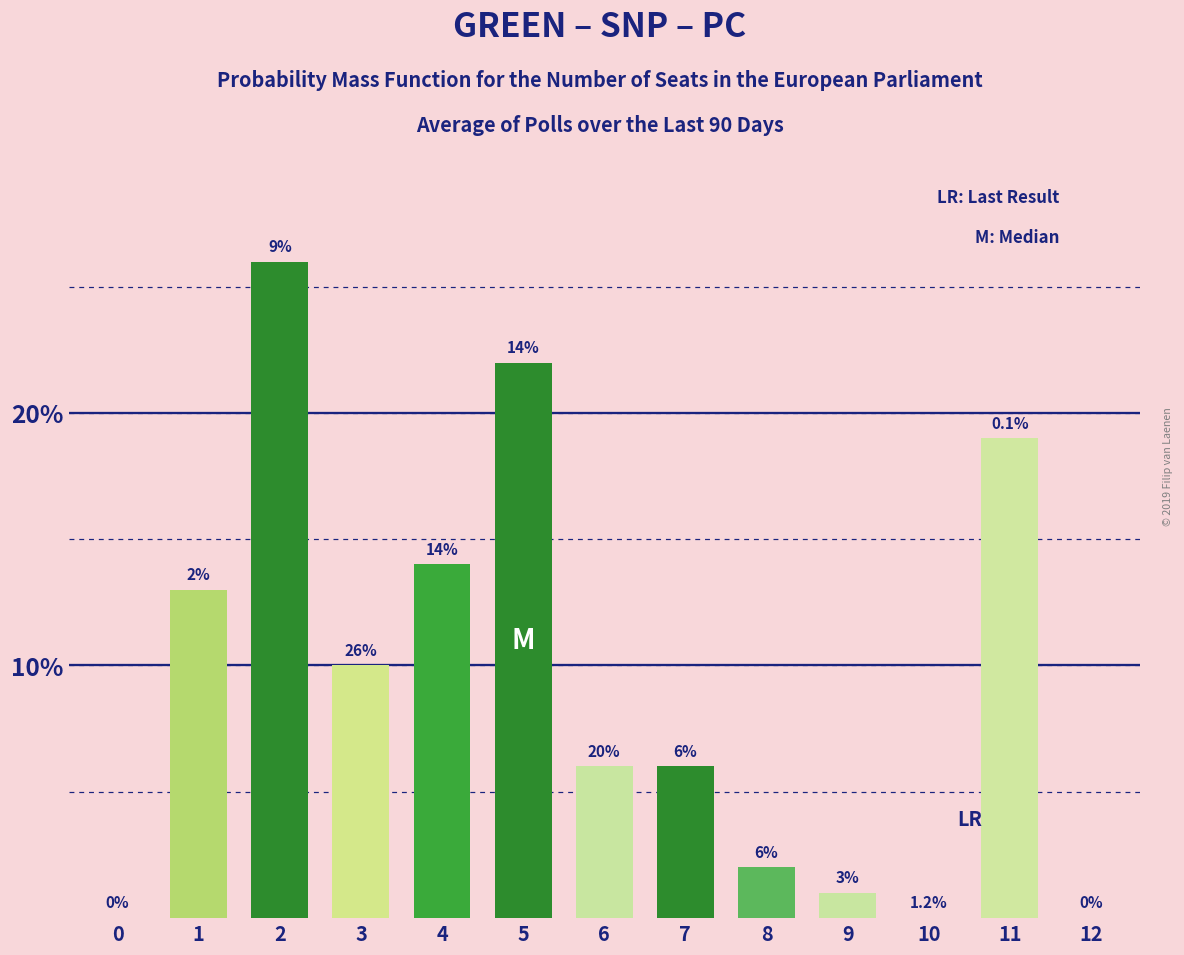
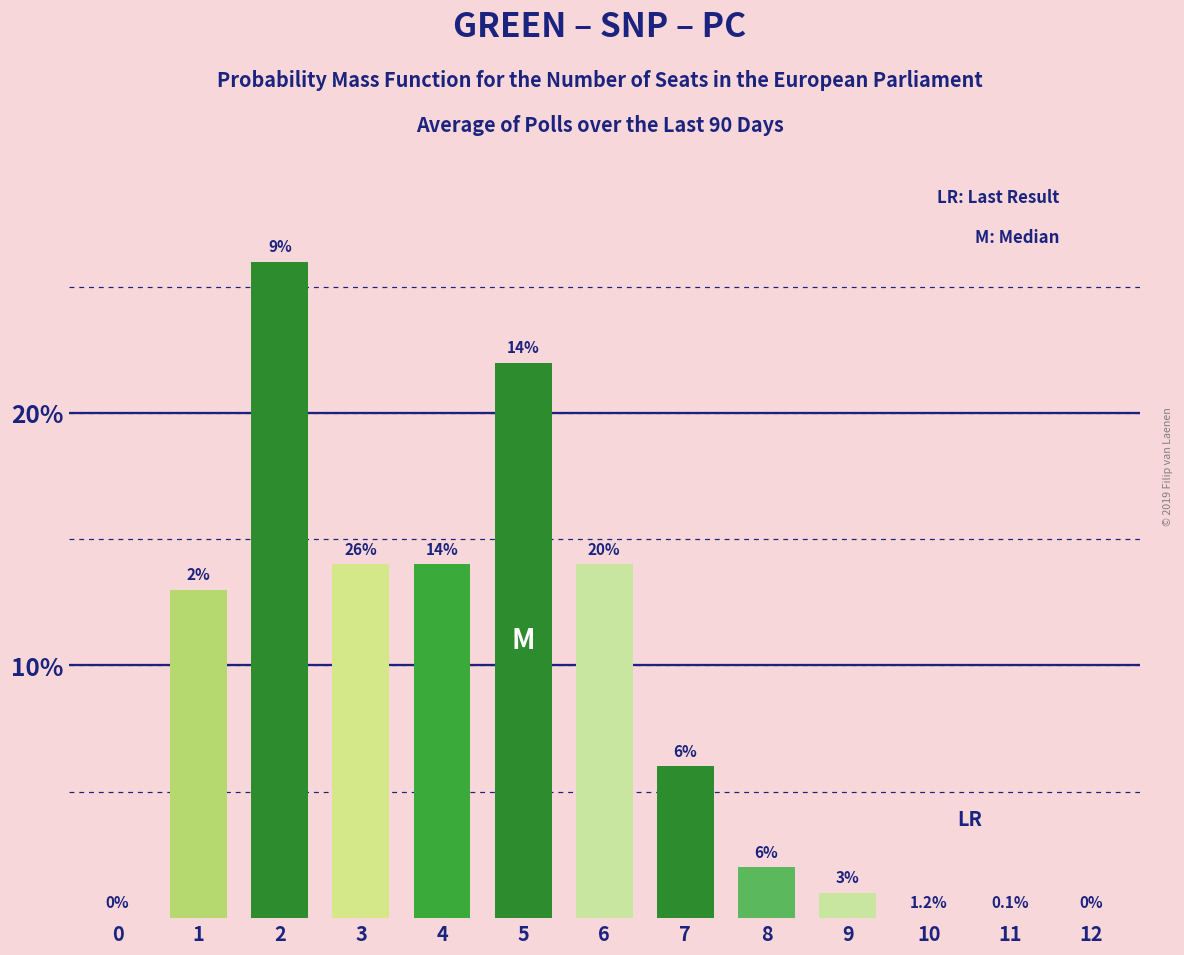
  {
-   "3": "10%",
-   "6": "6%",
-   "11": "19%"
+   "3": "14%",
+   "6": "14%",
+   "11": "0%"
  }
